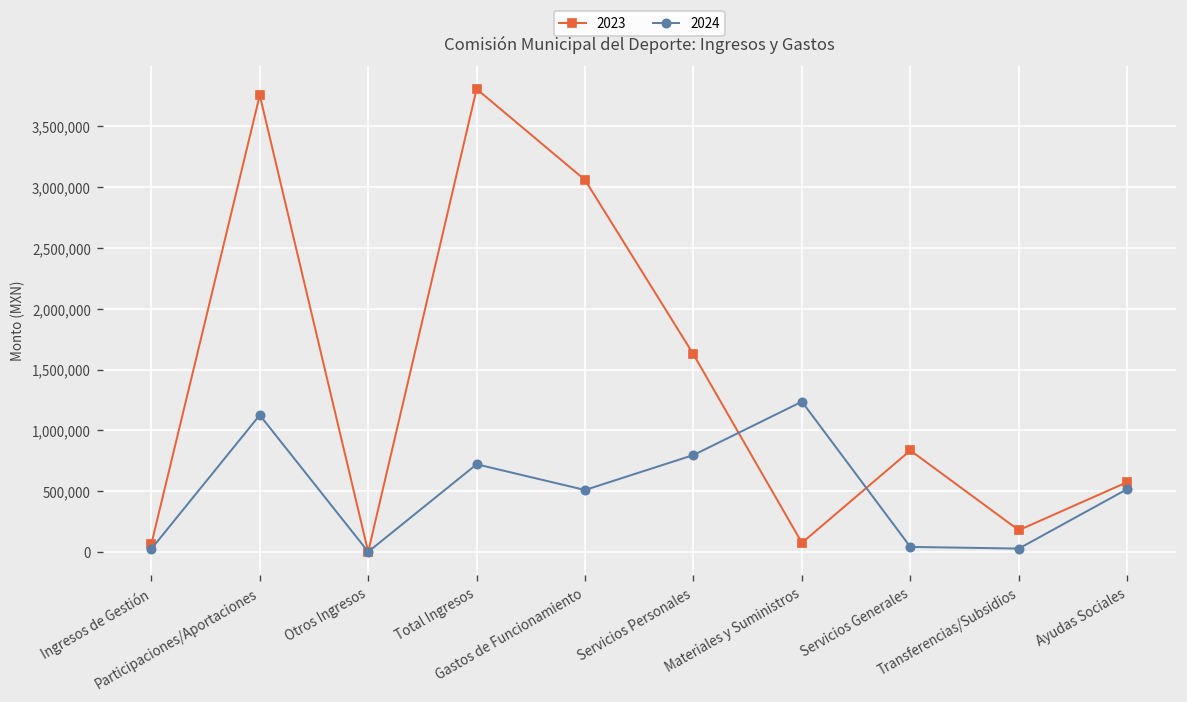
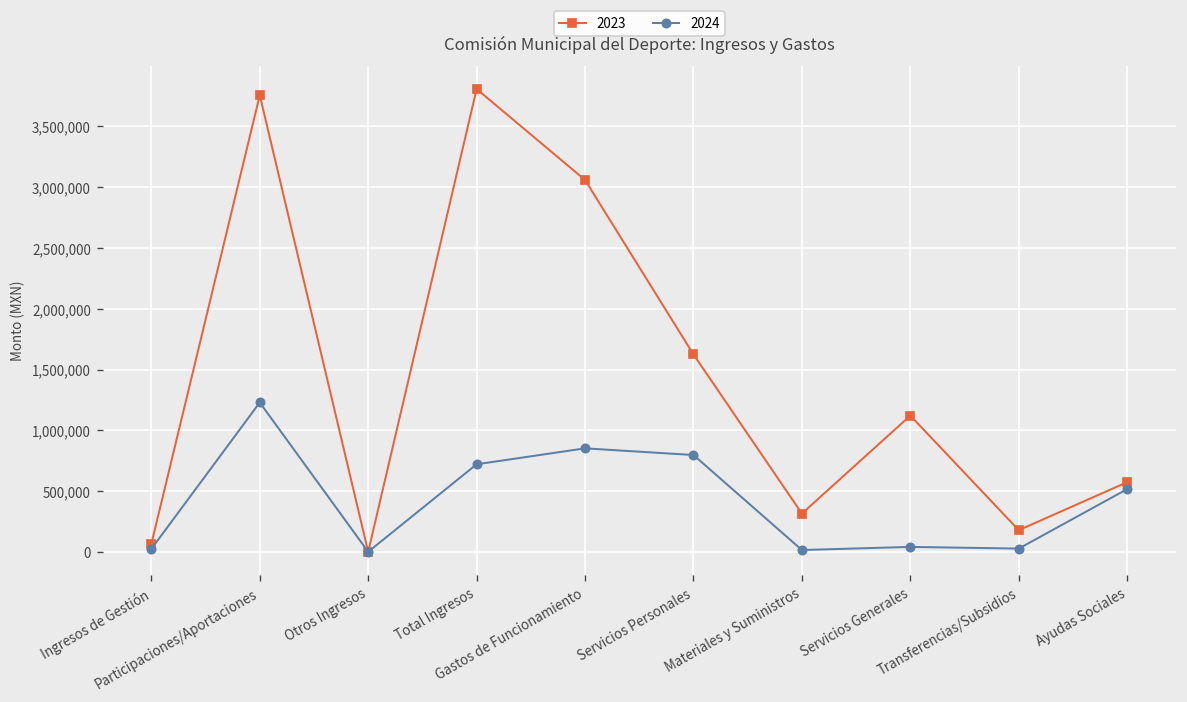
  {
    "2023": {
      "Ingresos de Gestión": "60,000",
      "Participaciones/Aportaciones": "3,760,000",
      "Total Ingresos": "3,810,000",
      "Gastos de Funcionamiento": "3,060,000",
      "Servicios Personales": "1,620,000",
-     "Materiales y Suministros": "70,000",
-     "Servicios Generales": "830,000",
+     "Materiales y Suministros": "310,000",
+     "Servicios Generales": "1,120,000",
      "Transferencias/Subsidios": "180,000",
      "Ayudas Sociales": "570,000"
    },
    "2024": {
      "Ingresos de Gestión": "20,000",
-     "Participaciones/Aportaciones": "1,130,000",
+     "Participaciones/Aportaciones": "1,230,000",
      "Total Ingresos": "720,000",
-     "Gastos de Funcionamiento": "510,000",
+     "Gastos de Funcionamiento": "850,000",
      "Servicios Personales": "800,000",
-     "Materiales y Suministros": "1,240,000",
+     "Materiales y Suministros": "10,000",
      "Servicios Generales": "40,000",
      "Transferencias/Subsidios": "30,000",
      "Ayudas Sociales": "520,000"
    }
  }
